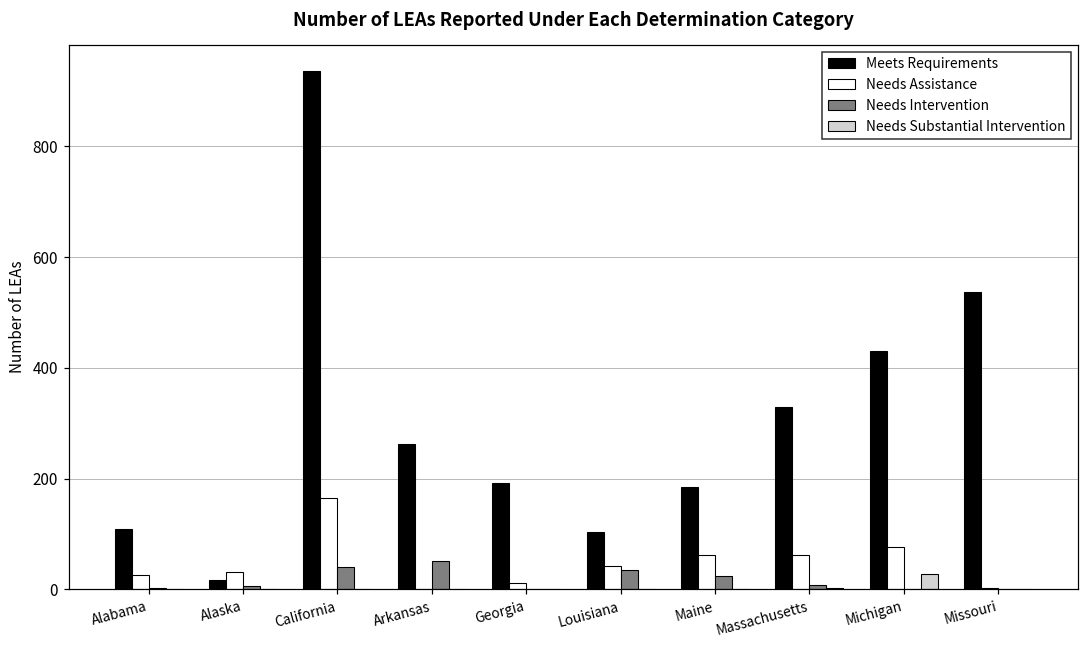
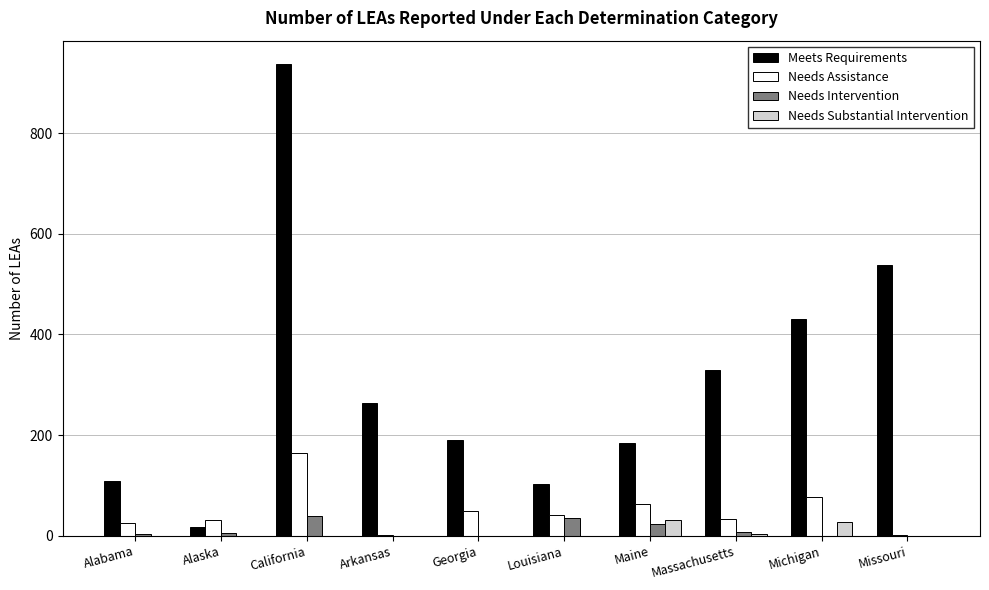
  {
    "Meets Requirements": {
      "Alabama": 110,
      "Alaska": 20,
      "California": 940,
      "Arkansas": 260,
      "Georgia": 190,
      "Louisiana": 100,
      "Maine": 180,
      "Massachusetts": 330,
      "Michigan": 430,
      "Missouri": 540
    },
    "Needs Assistance": {
      "Alabama": 30,
      "Alaska": 30,
      "California": 170,
-     "Georgia": 10,
+     "Georgia": 50,
      "Louisiana": 40,
      "Maine": 60,
-     "Massachusetts": 60,
+     "Massachusetts": 30,
      "Michigan": 80
    },
    "Needs Intervention": {
      "Alaska": 10,
      "California": 40,
-     "Arkansas": 50,
+     "Arkansas": 0,
      "Georgia": 0,
      "Louisiana": 40,
      "Maine": 20,
      "Massachusetts": 10,
      "Michigan": 0,
      "Missouri": 0
    },
    "Needs Substantial Intervention": {
      "Alabama": 0,
      "Alaska": 0,
      "California": 0,
      "Arkansas": 0,
      "Georgia": 0,
      "Louisiana": 0,
-     "Maine": 0,
+     "Maine": 30,
      "Michigan": 30,
      "Missouri": 0
    }
  }
